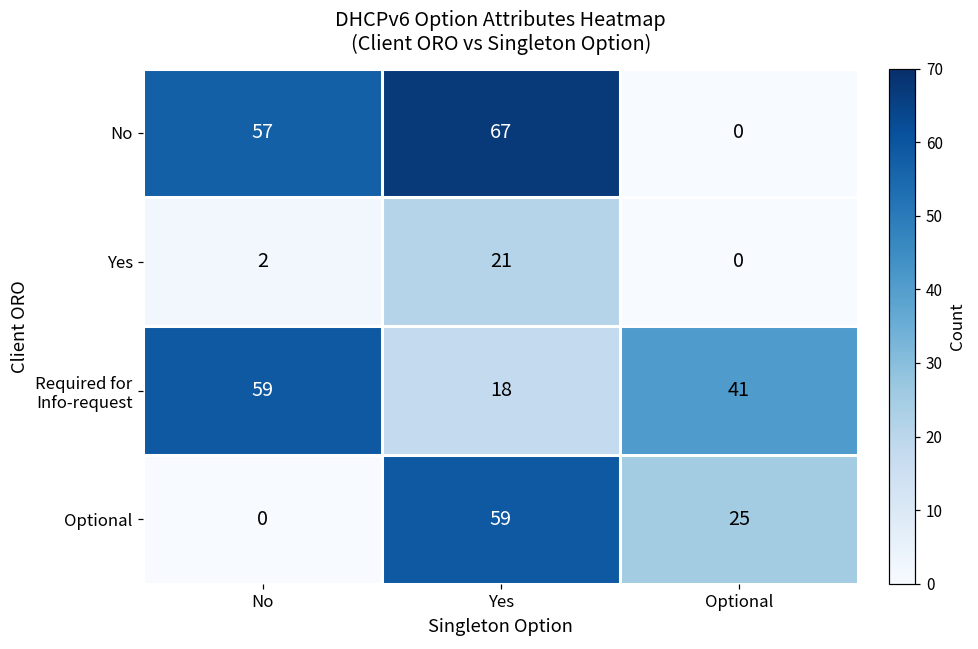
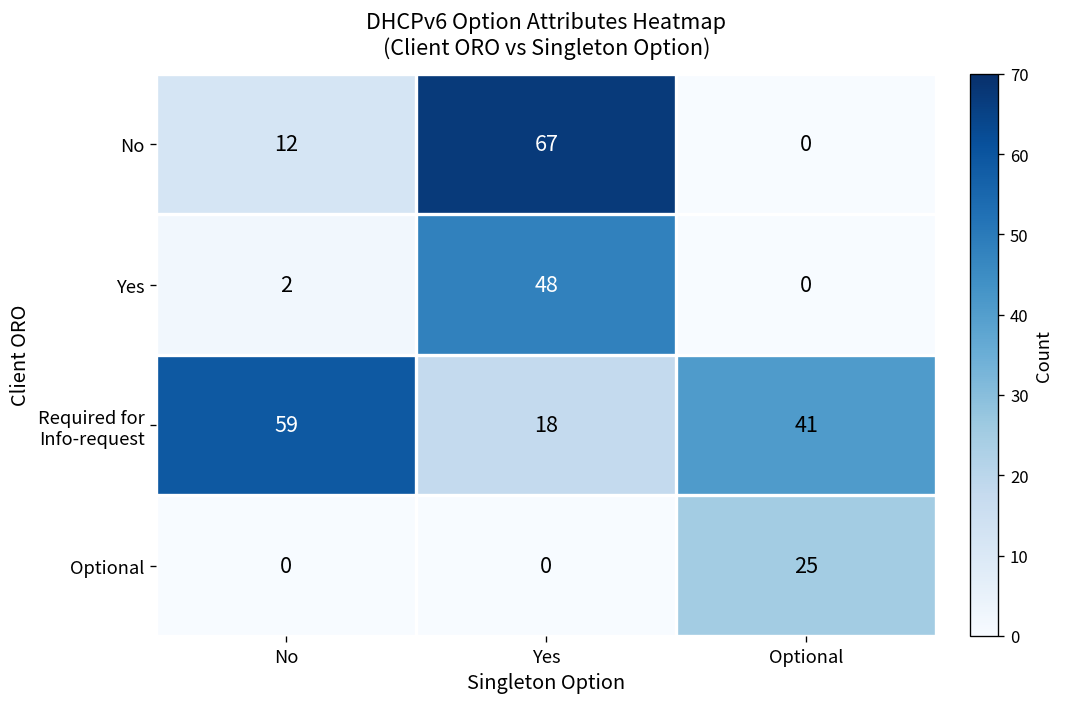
  {
    "No": {
-     "No": 57,
+     "No": 12,
      "Yes": 67,
      "Optional": 0
    },
    "Yes": {
      "No": 2,
-     "Yes": 21,
+     "Yes": 48,
      "Optional": 0
    },
    "Required for Info-request": {
      "No": 59,
      "Yes": 18,
      "Optional": 41
    },
    "Optional": {
      "No": 0,
-     "Yes": 59,
+     "Yes": 0,
      "Optional": 25
    }
  }
